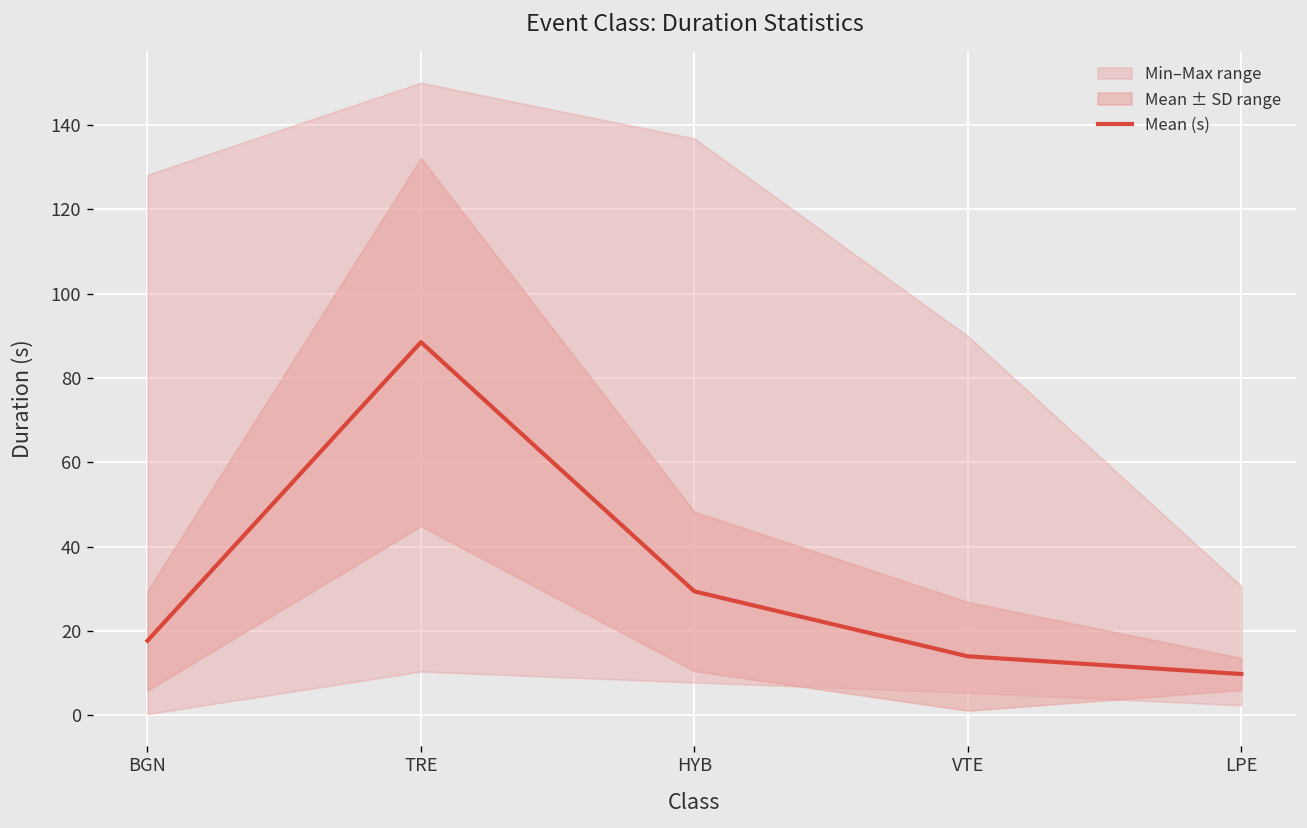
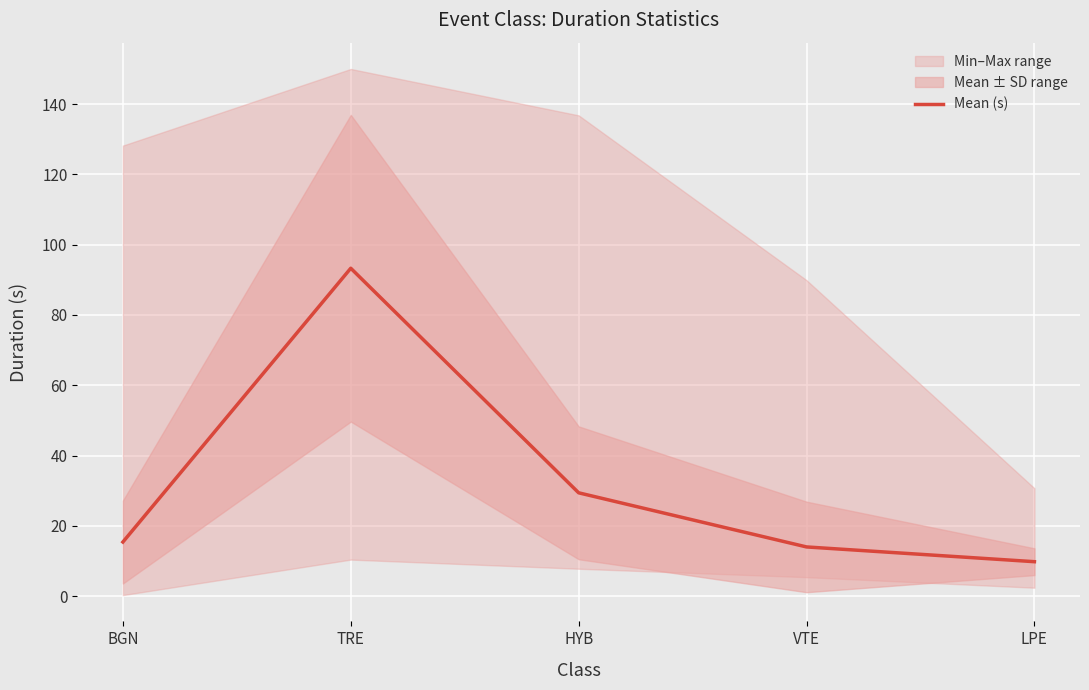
  {
    "Mean (s)": {
-     "BGN": 18,
-     "TRE": 89,
+     "BGN": 15,
+     "TRE": 93,
      "HYB": 29,
      "VTE": 14,
      "LPE": 10
    }
  }
